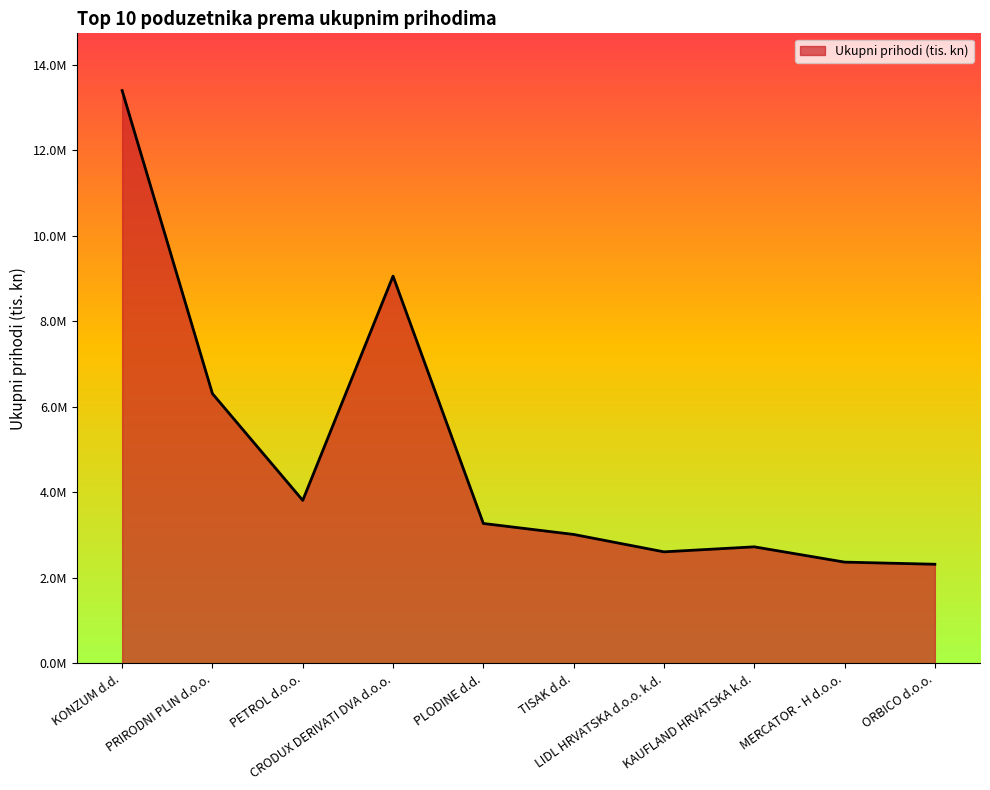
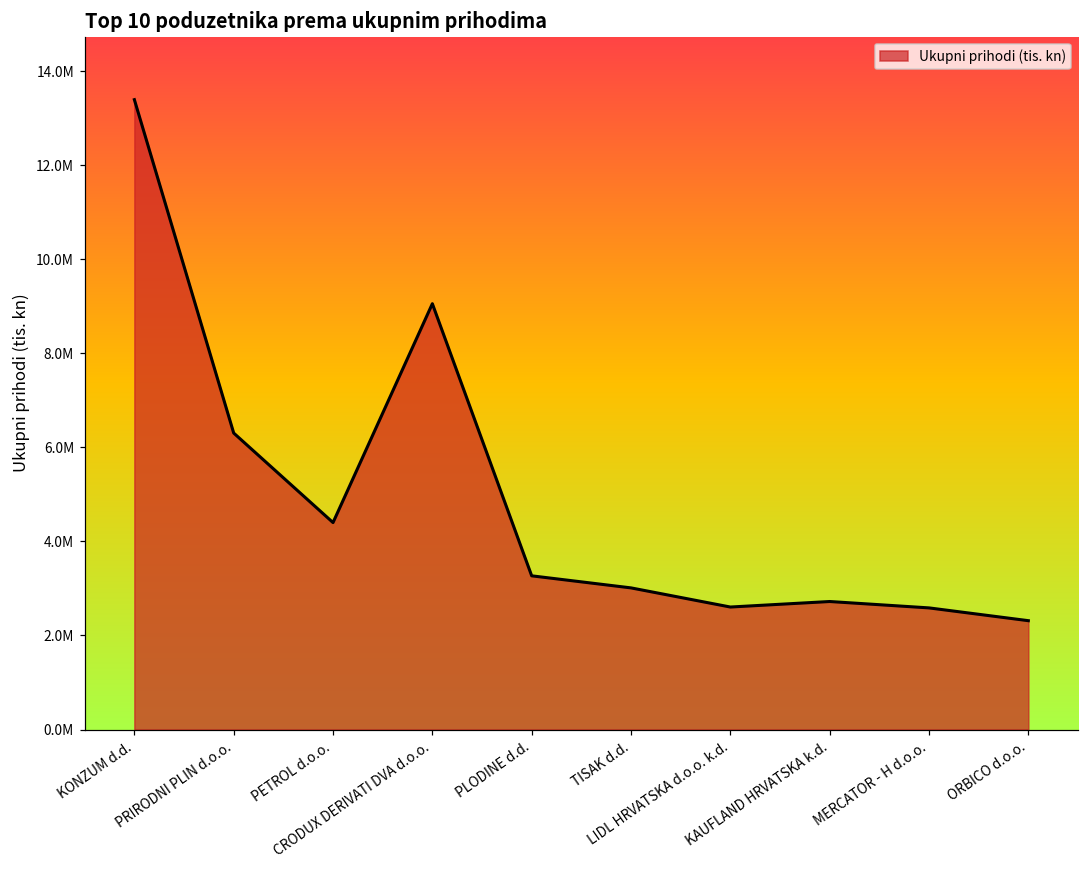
  {
    "KONZUM d.d.": 13400000,
    "PRIRODNI PLIN d.o.o.": 6300000,
-   "PETROL d.o.o.": 3800000,
+   "PETROL d.o.o.": 4400000,
    "CRODUX DERIVATI DVA d.o.o.": 9100000,
    "PLODINE d.d.": 3300000,
    "TISAK d.d.": 3000000,
    "LIDL HRVATSKA d.o.o. k.d.": 2600000,
    "KAUFLAND HRVATSKA k.d.": 2700000,
-   "MERCATOR - H d.o.o.": 2400000,
+   "MERCATOR - H d.o.o.": 2600000,
    "ORBICO d.o.o.": 2300000
  }
